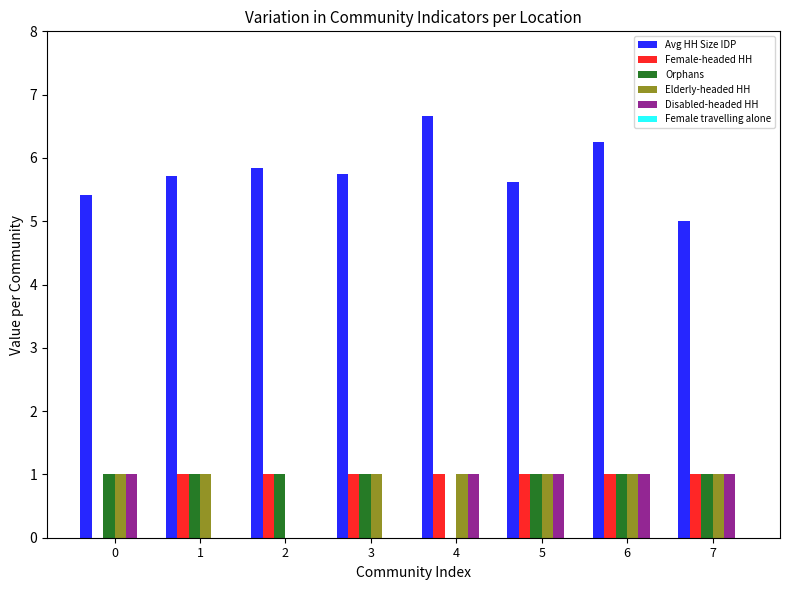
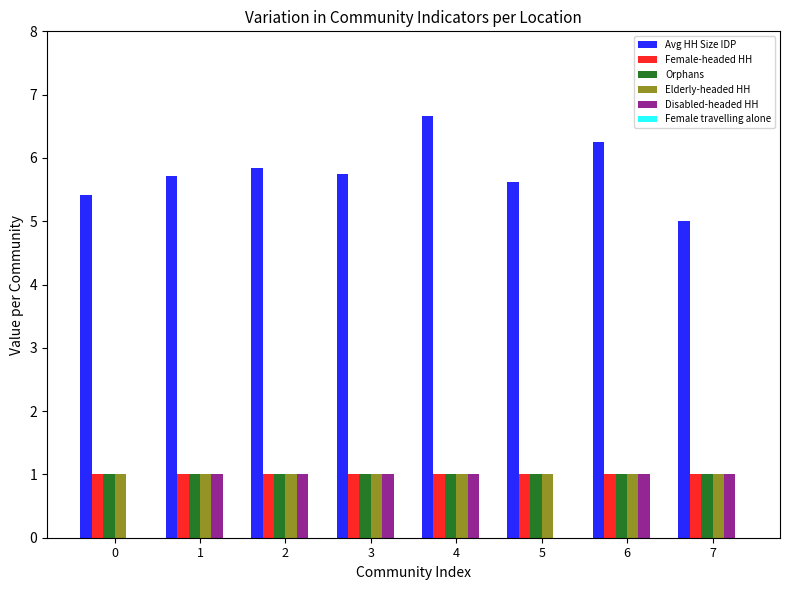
  {
    "Avg HH Size IDP": {
      "0": 5.4,
      "1": 5.7,
      "2": 5.8,
      "3": 5.8,
      "4": 6.7,
      "5": 5.6,
      "6": 6.3,
      "7": 5
    },
    "Female-headed HH": {
-     "0": 0,
+     "0": 1,
      "1": 1,
      "2": 1,
      "3": 1,
      "4": 1,
      "5": 1,
      "6": 1,
      "7": 1
    },
    "Orphans": {
      "0": 1,
      "1": 1,
      "2": 1,
      "3": 1,
-     "4": 0,
+     "4": 1,
      "5": 1,
      "6": 1,
      "7": 1
    },
    "Elderly-headed HH": {
      "0": 1,
      "1": 1,
-     "2": 0,
+     "2": 1,
      "3": 1,
      "4": 1,
      "5": 1,
      "6": 1,
      "7": 1
    },
    "Disabled-headed HH": {
-     "0": 1,
-     "1": 0,
-     "2": 0,
-     "3": 0,
+     "0": 0,
+     "1": 1,
+     "2": 1,
+     "3": 1,
      "4": 1,
-     "5": 1,
+     "5": 0,
      "6": 1,
      "7": 1
    },
    "Female travelling alone": {
      "0": 0,
      "1": 0,
      "2": 0,
      "3": 0,
      "4": 0,
      "5": 0,
      "6": 0,
      "7": 0
    }
  }
